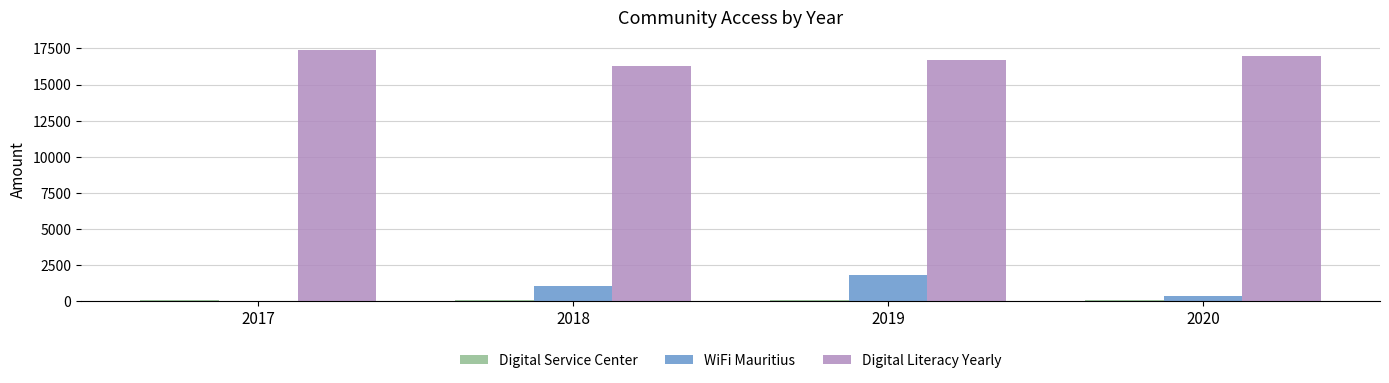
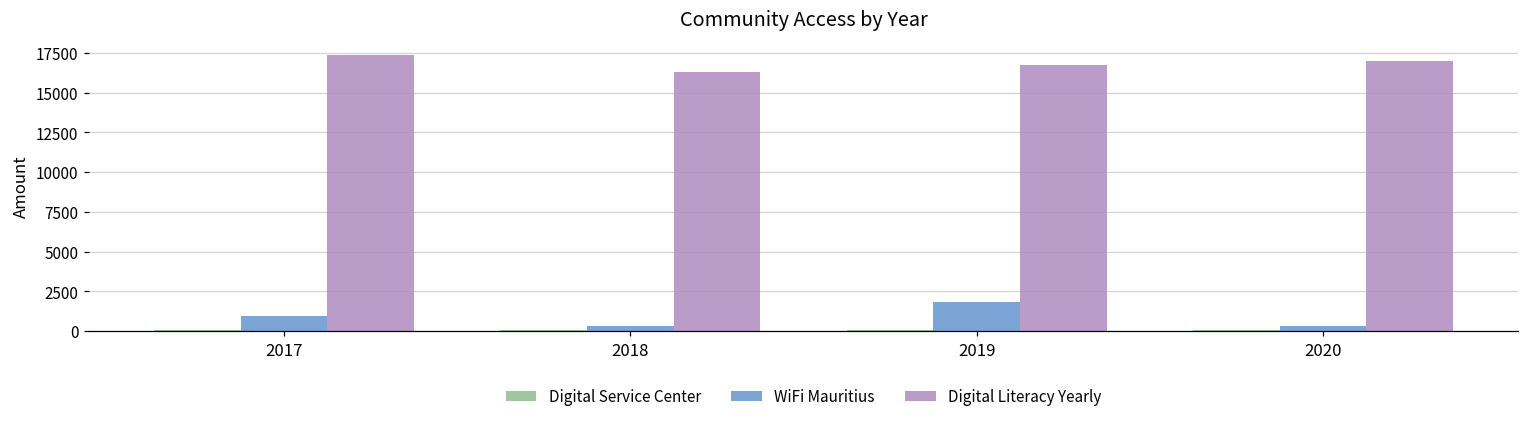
  {
    "WiFi Mauritius": {
-     "2017": 0,
-     "2018": 1000,
+     "2017": 900,
+     "2018": 400,
      "2019": 1900,
      "2020": 400
    },
    "Digital Literacy Yearly": {
      "2017": 17400,
      "2018": 16300,
      "2019": 16700,
      "2020": 17000
    }
  }
